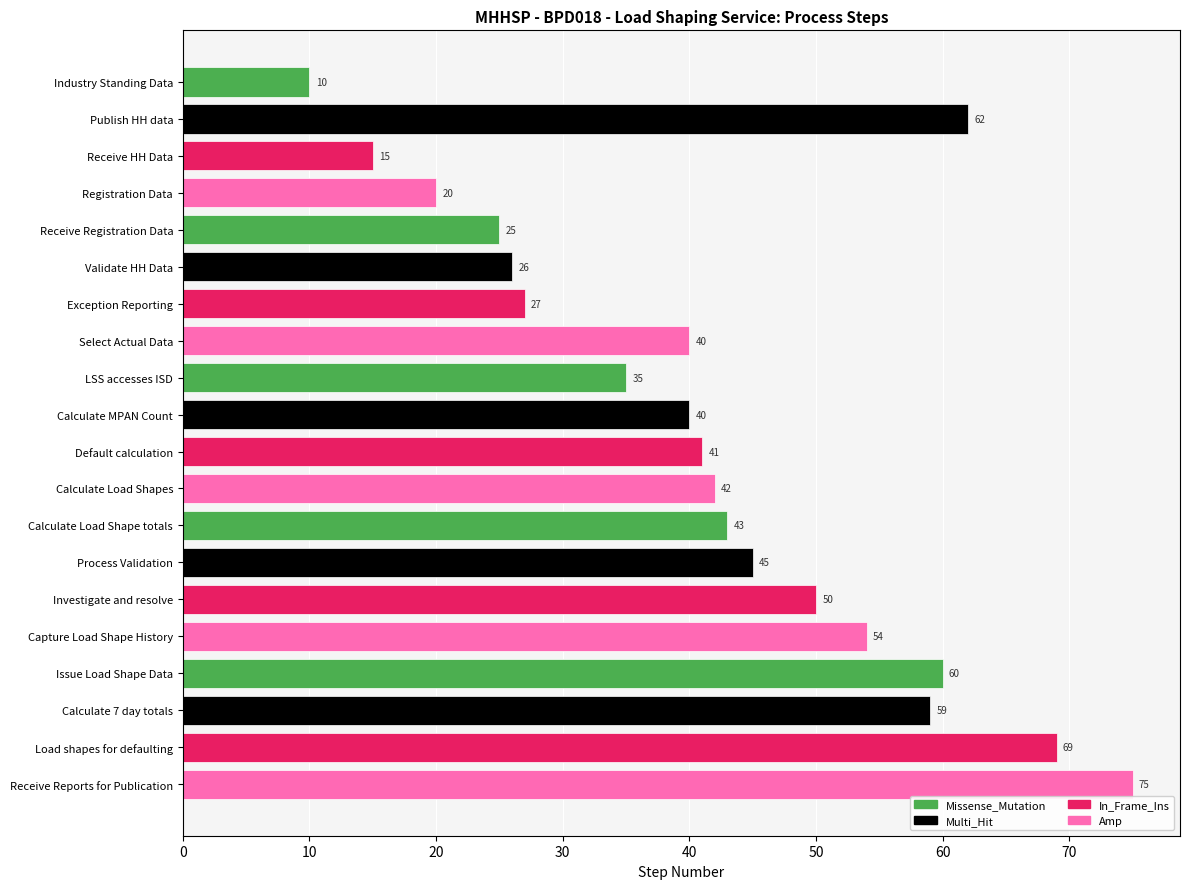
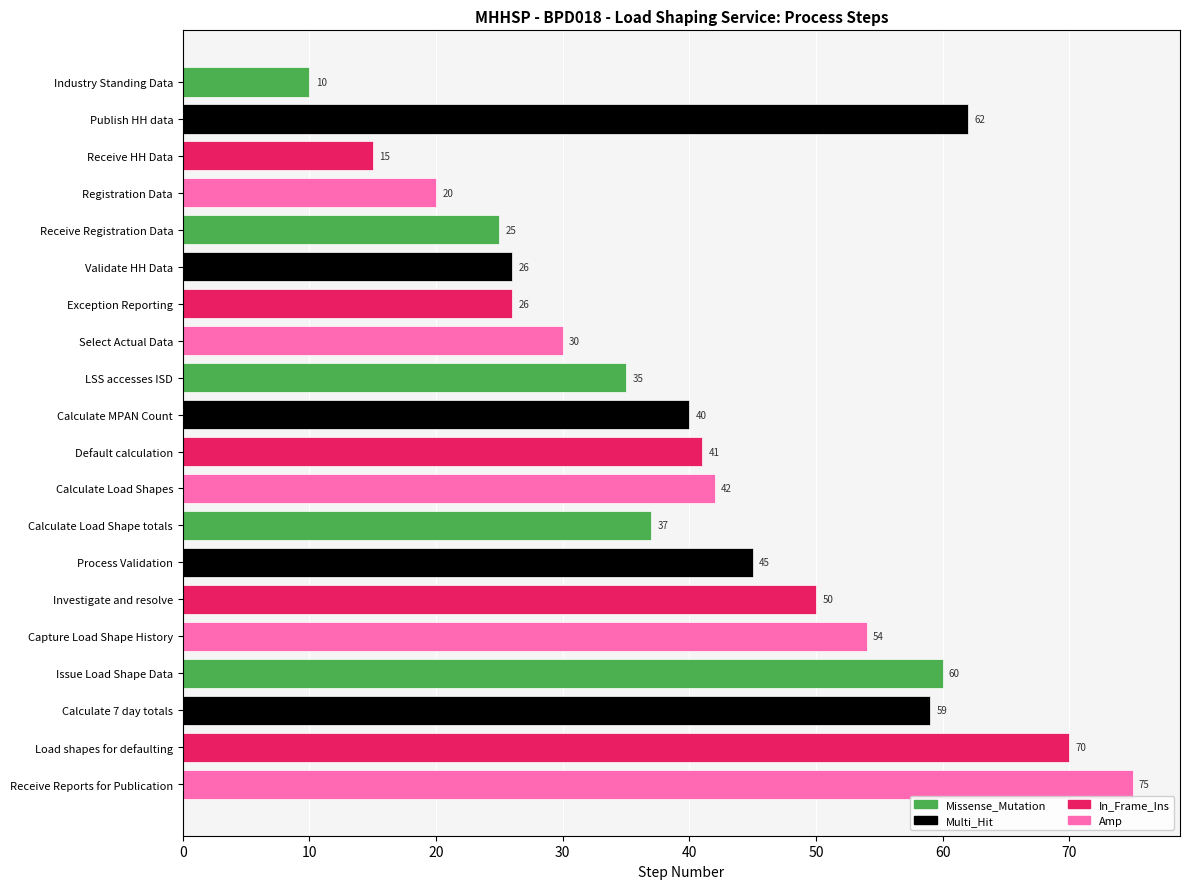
  {
    "Industry Standing Data": 10,
    "Publish HH data": 62,
    "Receive HH Data": 15,
    "Registration Data": 20,
    "Receive Registration Data": 25,
    "Validate HH Data": 26,
-   "Exception Reporting": 27,
-   "Select Actual Data": 40,
+   "Exception Reporting": 26,
+   "Select Actual Data": 30,
    "LSS accesses ISD": 35,
    "Calculate MPAN Count": 40,
    "Default calculation": 41,
    "Calculate Load Shapes": 42,
-   "Calculate Load Shape totals": 43,
+   "Calculate Load Shape totals": 37,
    "Process Validation": 45,
    "Investigate and resolve": 50,
    "Capture Load Shape History": 54,
    "Issue Load Shape Data": 60,
    "Calculate 7 day totals": 59,
-   "Load shapes for defaulting": 69,
+   "Load shapes for defaulting": 70,
    "Receive Reports for Publication": 75
  }
